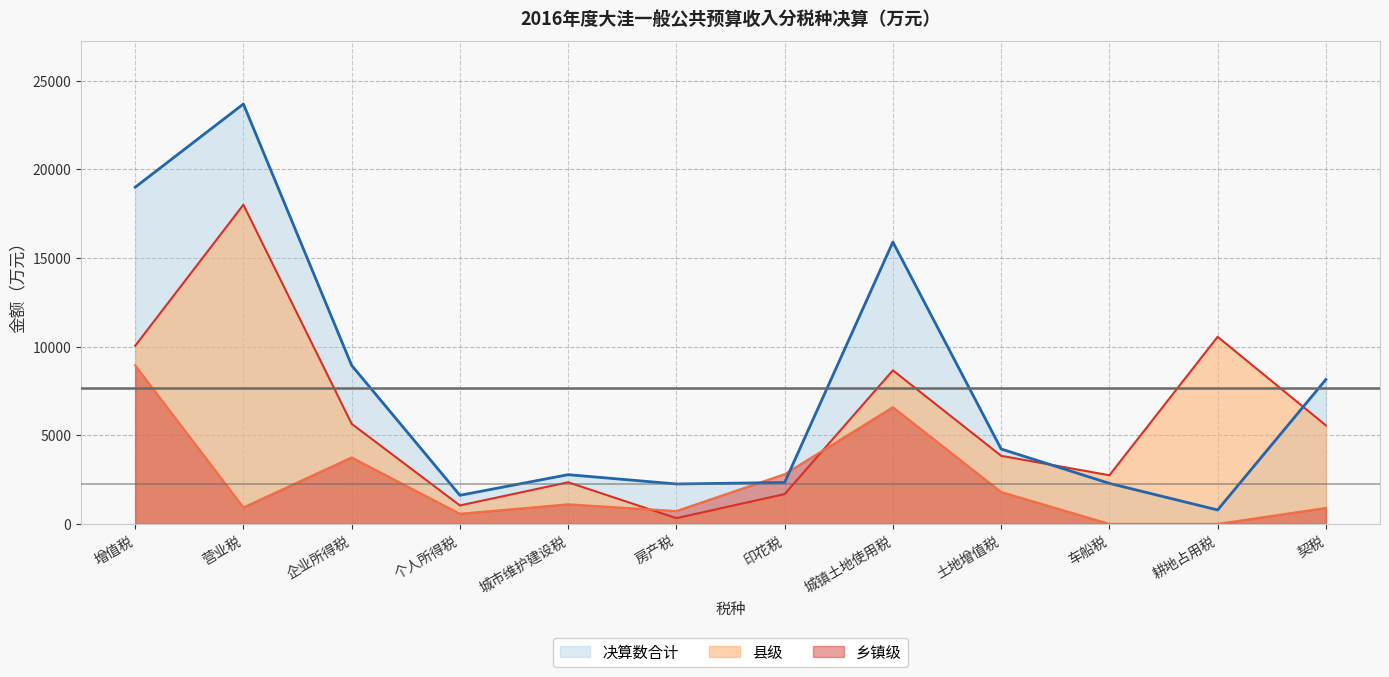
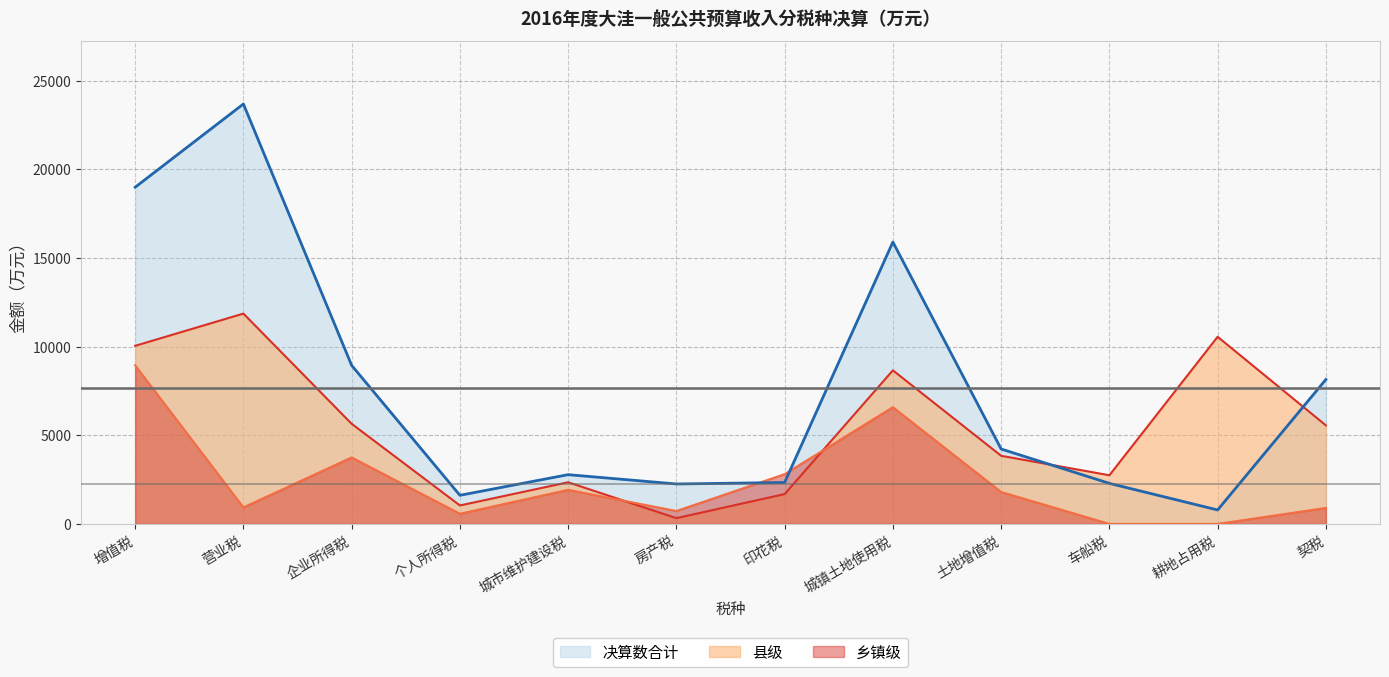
  {
    "决算数合计": {
      "增值税": 19000,
      "营业税": 23700,
      "企业所得税": 8900,
      "个人所得税": 1600,
      "城市维护建设税": 2800,
      "房产税": 2300,
      "印花税": 2300,
      "城镇土地使用税": 15900,
      "土地增值税": 4200,
      "车船税": 2300,
      "耕地占用税": 800,
      "契税": 8100
    },
    "县级": {
      "增值税": 10000,
-     "营业税": 18000,
+     "营业税": 11900,
      "企业所得税": 5600,
      "个人所得税": 1000,
      "城市维护建设税": 2300,
      "房产税": 300,
      "印花税": 1700,
      "城镇土地使用税": 8700,
      "土地增值税": 3800,
      "车船税": 2700,
      "耕地占用税": 10600,
      "契税": 5600
    },
    "乡镇级": {
      "增值税": 8900,
      "营业税": 900,
      "企业所得税": 3700,
      "个人所得税": 600,
-     "城市维护建设税": 1100,
+     "城市维护建设税": 1900,
      "房产税": 700,
      "印花税": 2800,
      "城镇土地使用税": 6600,
      "土地增值税": 1800,
      "车船税": 0,
      "耕地占用税": 0,
      "契税": 900
    }
  }
